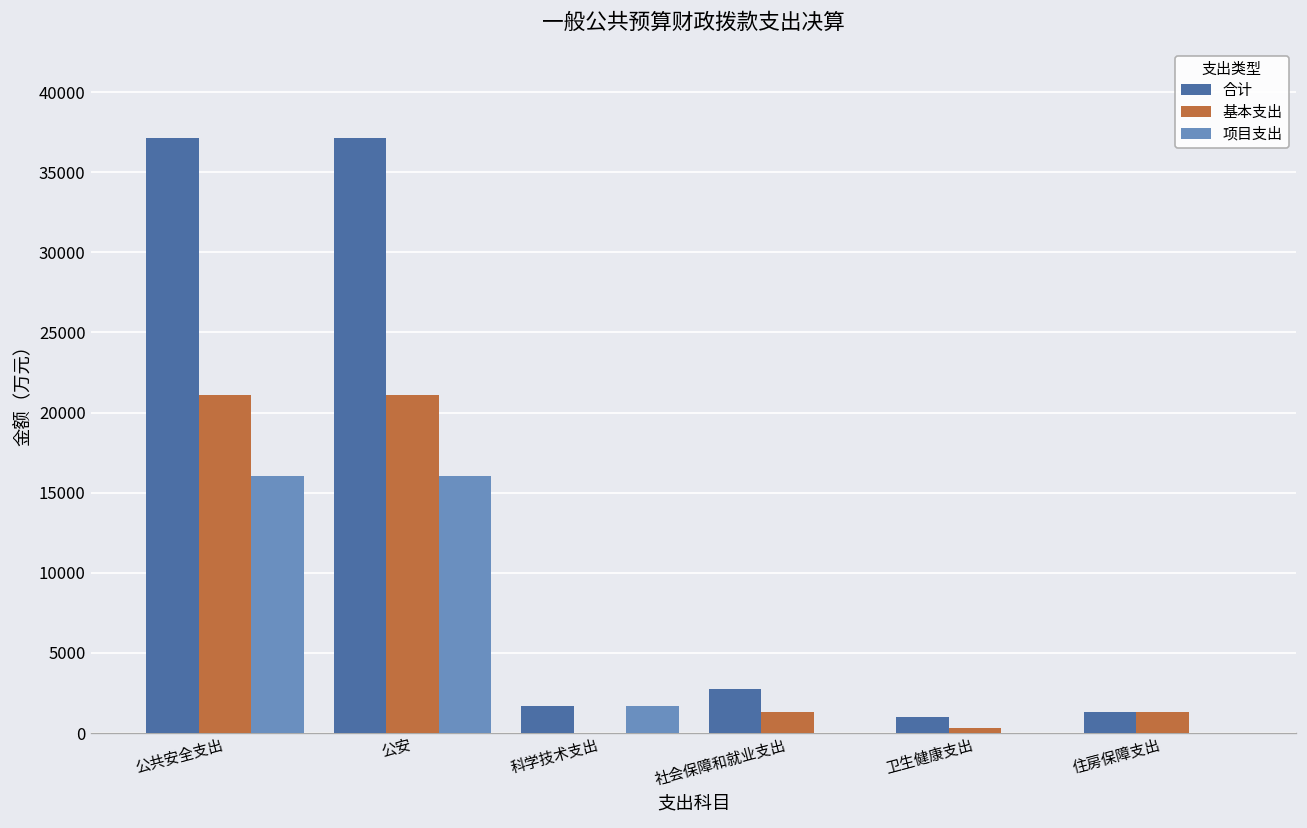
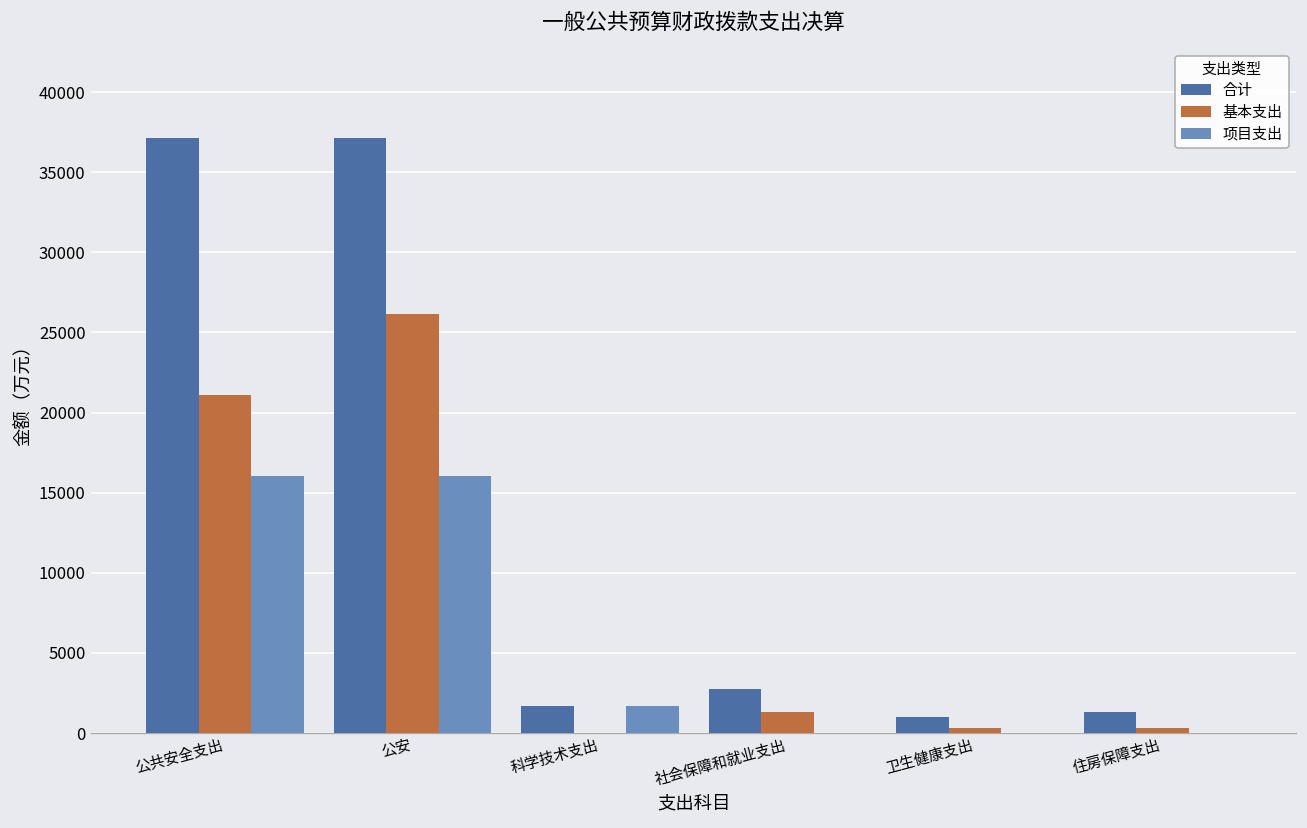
  {
    "基本支出": {
      "公共安全支出": 21100,
-     "公安": 21100,
+     "公安": 26100,
      "科学技术支出": 0,
      "社会保障和就业支出": 1300,
      "卫生健康支出": 300,
-     "住房保障支出": 1300
+     "住房保障支出": 300
    }
  }
